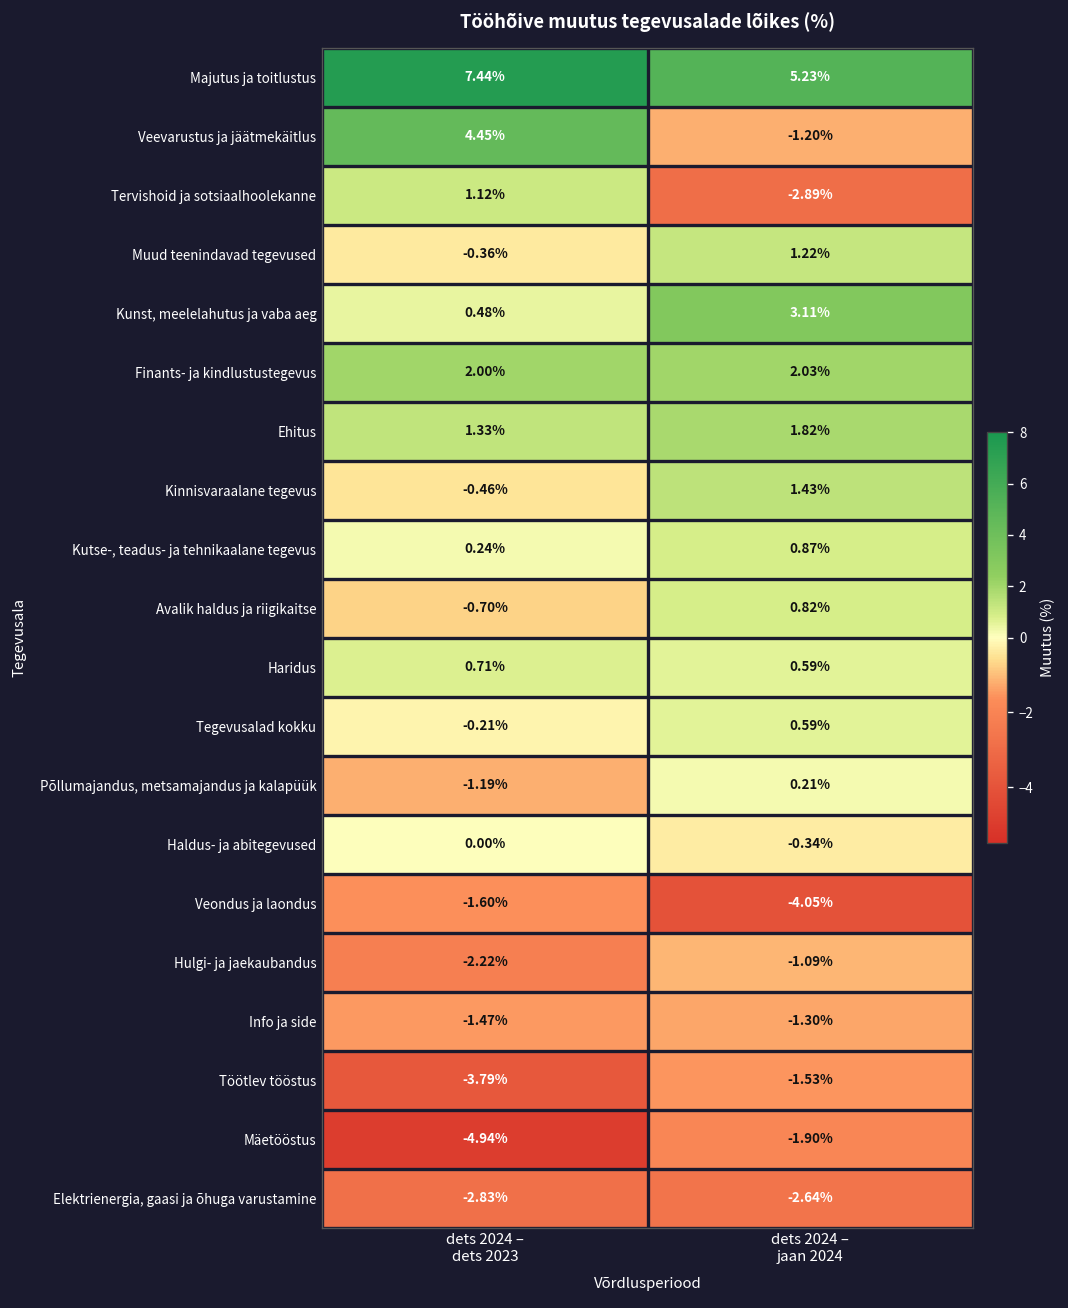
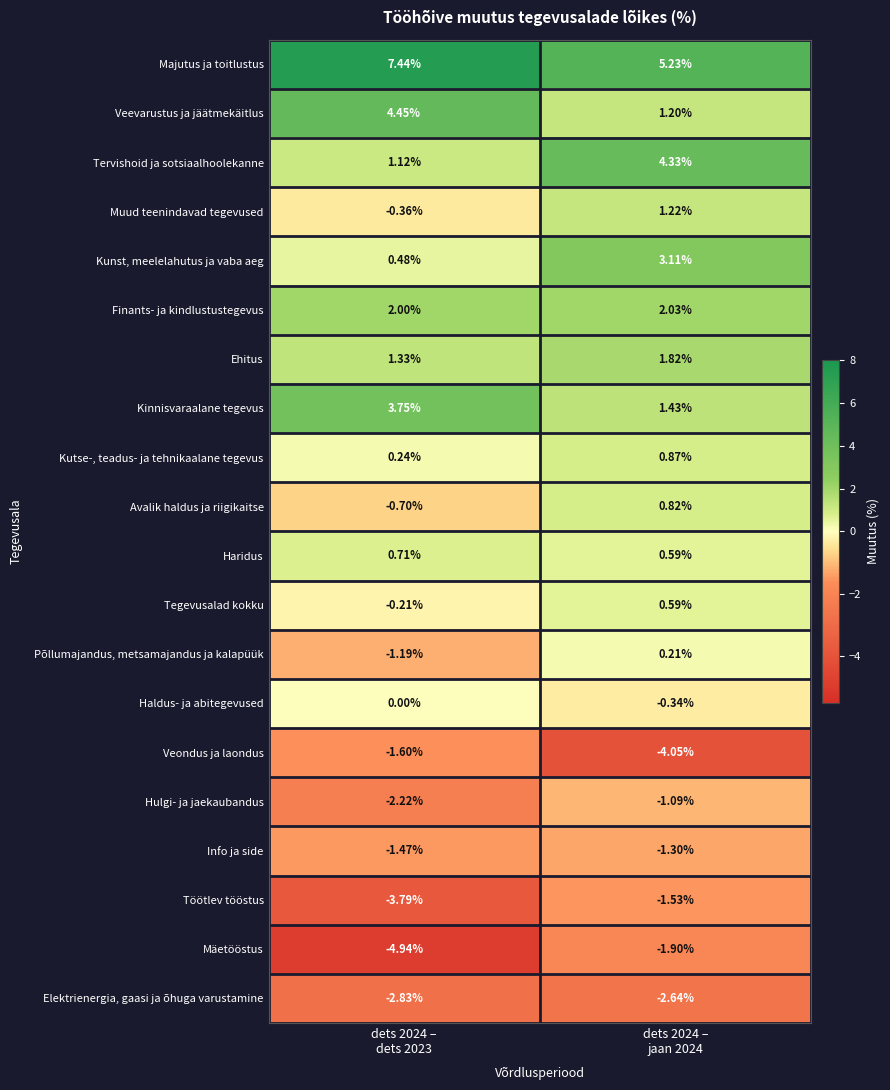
  {
    "Majutus ja toitlustus": {
      "dets 2024 – dets 2023": "7.44%",
      "dets 2024 – jaan 2024": "5.23%"
    },
    "Veevarustus ja jäätmekäitlus": {
      "dets 2024 – dets 2023": "4.45%",
-     "dets 2024 – jaan 2024": "-1.20%"
+     "dets 2024 – jaan 2024": "1.20%"
    },
    "Tervishoid ja sotsiaalhoolekanne": {
      "dets 2024 – dets 2023": "1.12%",
-     "dets 2024 – jaan 2024": "-2.89%"
+     "dets 2024 – jaan 2024": "4.33%"
    },
    "Muud teenindavad tegevused": {
      "dets 2024 – dets 2023": "-0.36%",
      "dets 2024 – jaan 2024": "1.22%"
    },
    "Kunst, meelelahutus ja vaba aeg": {
      "dets 2024 – dets 2023": "0.48%",
      "dets 2024 – jaan 2024": "3.11%"
    },
    "Finants- ja kindlustustegevus": {
      "dets 2024 – dets 2023": "2.00%",
      "dets 2024 – jaan 2024": "2.03%"
    },
    "Ehitus": {
      "dets 2024 – dets 2023": "1.33%",
      "dets 2024 – jaan 2024": "1.82%"
    },
    "Kinnisvaraalane tegevus": {
-     "dets 2024 – dets 2023": "-0.46%",
+     "dets 2024 – dets 2023": "3.75%",
      "dets 2024 – jaan 2024": "1.43%"
    },
    "Kutse-, teadus- ja tehnikaalane tegevus": {
      "dets 2024 – dets 2023": "0.24%",
      "dets 2024 – jaan 2024": "0.87%"
    },
    "Avalik haldus ja riigikaitse": {
      "dets 2024 – dets 2023": "-0.70%",
      "dets 2024 – jaan 2024": "0.82%"
    },
    "Haridus": {
      "dets 2024 – dets 2023": "0.71%",
      "dets 2024 – jaan 2024": "0.59%"
    },
    "Tegevusalad kokku": {
      "dets 2024 – dets 2023": "-0.21%",
      "dets 2024 – jaan 2024": "0.59%"
    },
    "Põllumajandus, metsamajandus ja kalapüük": {
      "dets 2024 – dets 2023": "-1.19%",
      "dets 2024 – jaan 2024": "0.21%"
    },
    "Haldus- ja abitegevused": {
      "dets 2024 – dets 2023": "0.00%",
      "dets 2024 – jaan 2024": "-0.34%"
    },
    "Veondus ja laondus": {
      "dets 2024 – dets 2023": "-1.60%",
      "dets 2024 – jaan 2024": "-4.05%"
    },
    "Hulgi- ja jaekaubandus": {
      "dets 2024 – dets 2023": "-2.22%",
      "dets 2024 – jaan 2024": "-1.09%"
    },
    "Info ja side": {
      "dets 2024 – dets 2023": "-1.47%",
      "dets 2024 – jaan 2024": "-1.30%"
    },
    "Töötlev tööstus": {
      "dets 2024 – dets 2023": "-3.79%",
      "dets 2024 – jaan 2024": "-1.53%"
    },
    "Mäetööstus": {
      "dets 2024 – dets 2023": "-4.94%",
      "dets 2024 – jaan 2024": "-1.90%"
    },
    "Elektrienergia, gaasi ja õhuga varustamine": {
      "dets 2024 – dets 2023": "-2.83%",
      "dets 2024 – jaan 2024": "-2.64%"
    }
  }
